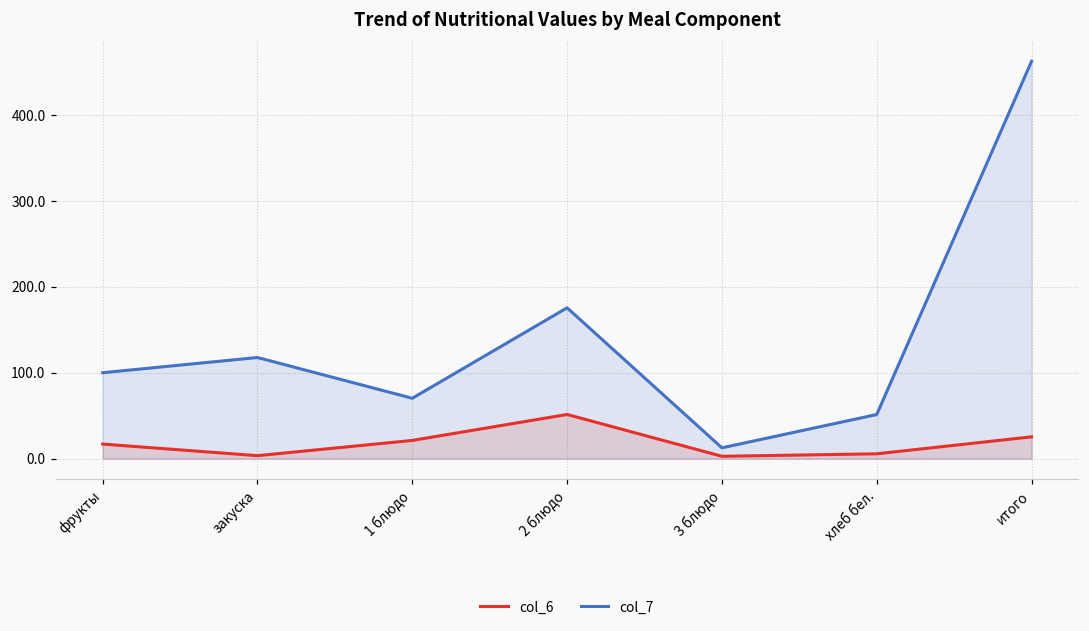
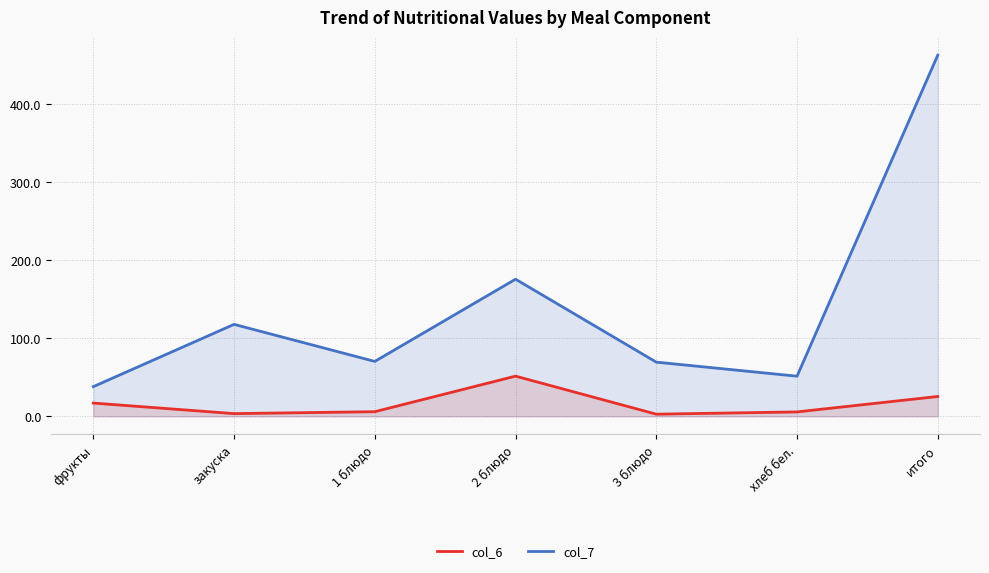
  {
    "col_6": {
      "фрукты": 20,
      "закуска": 0,
-     "1 блюдо": 20,
+     "1 блюдо": 10,
      "2 блюдо": 50,
      "3 блюдо": 0,
      "хлеб бел.": 10,
      "итого": 30
    },
    "col_7": {
-     "фрукты": 100,
+     "фрукты": 40,
      "закуска": 120,
      "1 блюдо": 70,
      "2 блюдо": 180,
-     "3 блюдо": 10,
+     "3 блюдо": 70,
      "хлеб бел.": 50,
      "итого": 460
    }
  }
